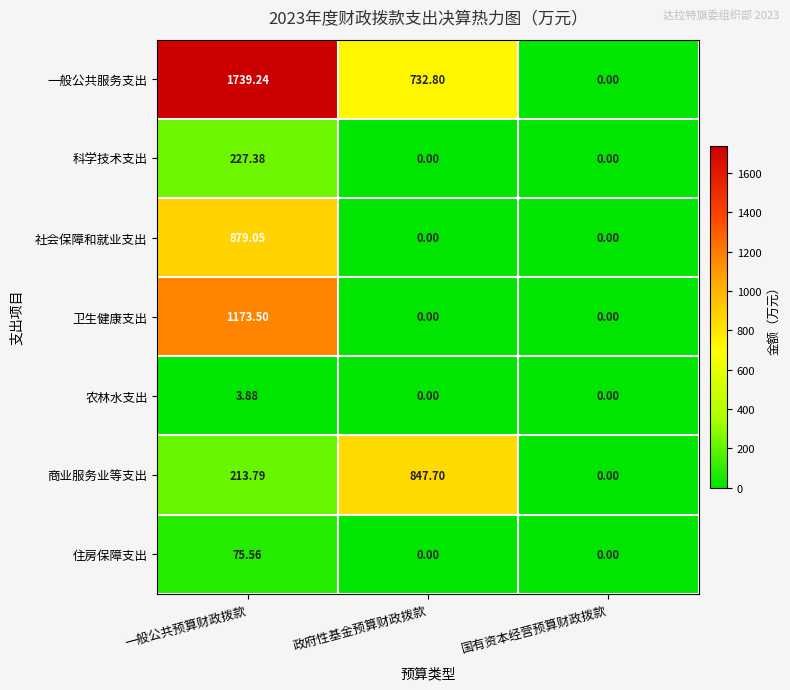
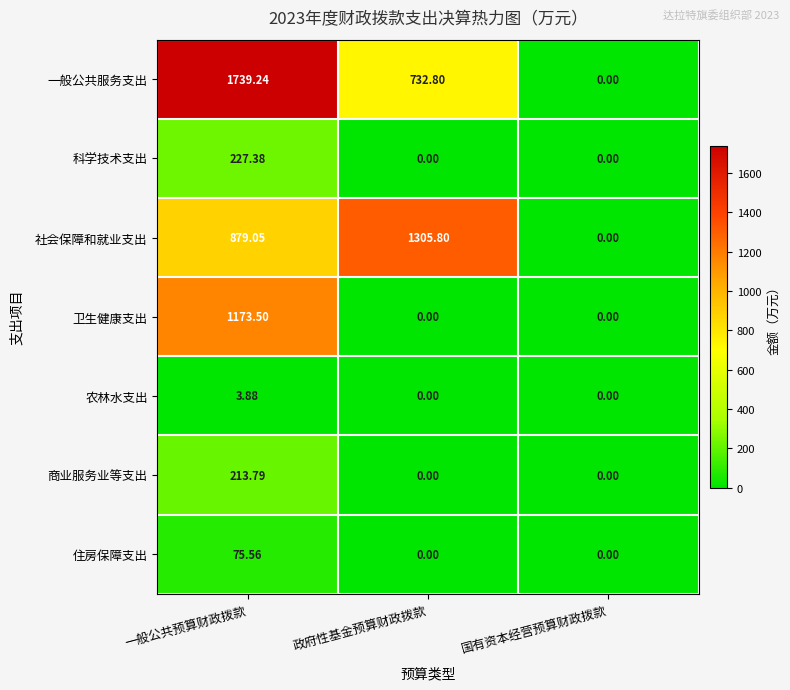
  {
    "一般公共服务支出": {
      "一般公共预算财政拨款": 1739.24,
      "政府性基金预算财政拨款": 732.80,
      "国有资本经营预算财政拨款": 0.00
    },
    "科学技术支出": {
      "一般公共预算财政拨款": 227.38,
      "政府性基金预算财政拨款": 0.00,
      "国有资本经营预算财政拨款": 0.00
    },
    "社会保障和就业支出": {
      "一般公共预算财政拨款": 879.05,
-     "政府性基金预算财政拨款": 0.00,
+     "政府性基金预算财政拨款": 1305.80,
      "国有资本经营预算财政拨款": 0.00
    },
    "卫生健康支出": {
      "一般公共预算财政拨款": 1173.50,
      "政府性基金预算财政拨款": 0.00,
      "国有资本经营预算财政拨款": 0.00
    },
    "农林水支出": {
      "一般公共预算财政拨款": 3.88,
      "政府性基金预算财政拨款": 0.00,
      "国有资本经营预算财政拨款": 0.00
    },
    "商业服务业等支出": {
      "一般公共预算财政拨款": 213.79,
-     "政府性基金预算财政拨款": 847.70,
+     "政府性基金预算财政拨款": 0.00,
      "国有资本经营预算财政拨款": 0.00
    },
    "住房保障支出": {
      "一般公共预算财政拨款": 75.56,
      "政府性基金预算财政拨款": 0.00,
      "国有资本经营预算财政拨款": 0.00
    }
  }
